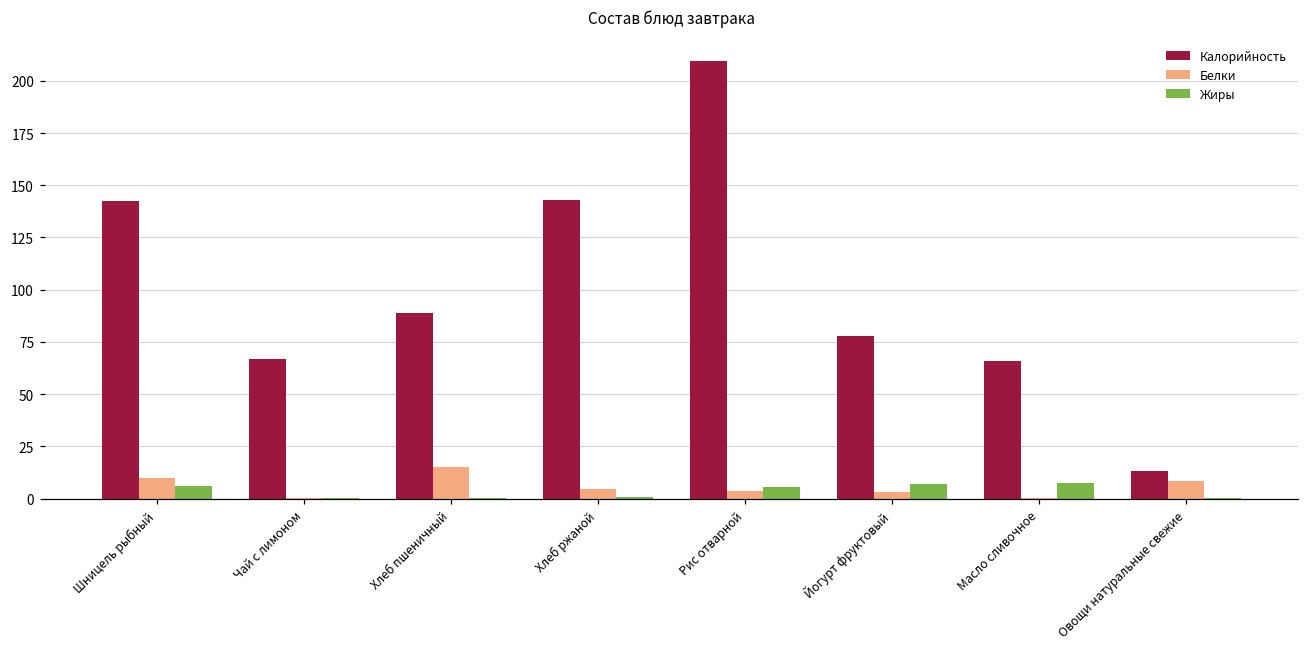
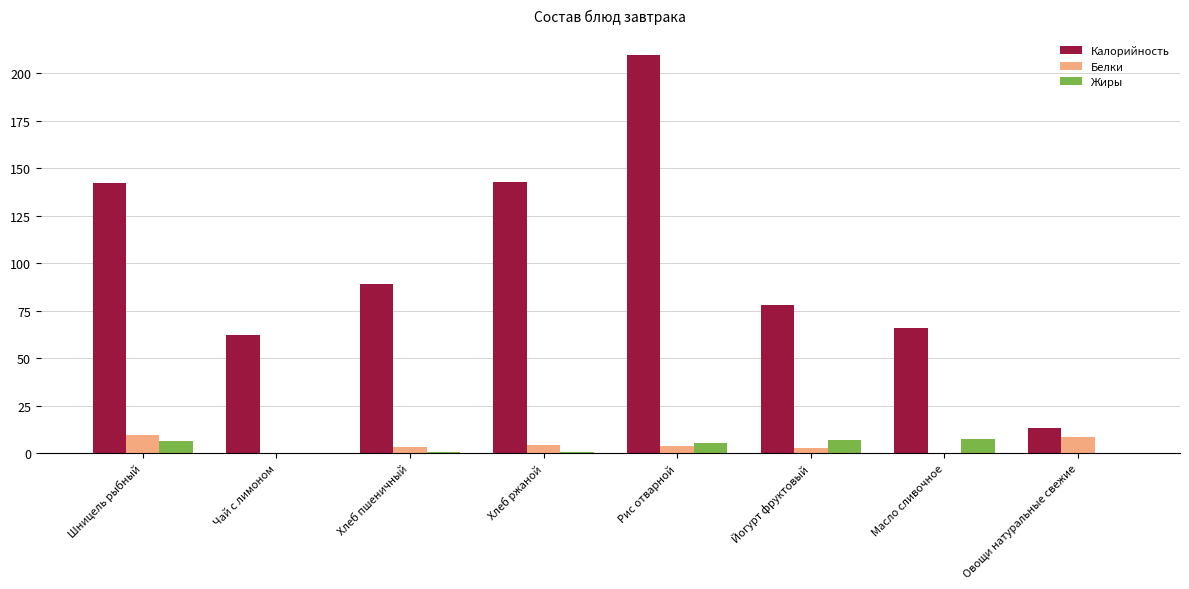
  {
    "Калорийность": {
      "Шницель рыбный": 142,
-     "Чай с лимоном": 67,
+     "Чай с лимоном": 62,
      "Хлеб пшеничный": 89,
      "Хлеб ржаной": 143,
      "Рис отварной": 210,
      "Йогурт фруктовый": 78,
      "Масло сливочное": 66,
      "Овощи натуральные свежие": 13
    },
    "Белки": {
      "Шницель рыбный": 10,
-     "Хлеб пшеничный": 15,
+     "Хлеб пшеничный": 3,
      "Хлеб ржаной": 4,
      "Рис отварной": 4,
      "Йогурт фруктовый": 3,
      "Овощи натуральные свежие": 8
    },
    "Жиры": {
      "Шницель рыбный": 6,
      "Рис отварной": 5,
      "Йогурт фруктовый": 7,
      "Масло сливочное": 7
    }
  }
